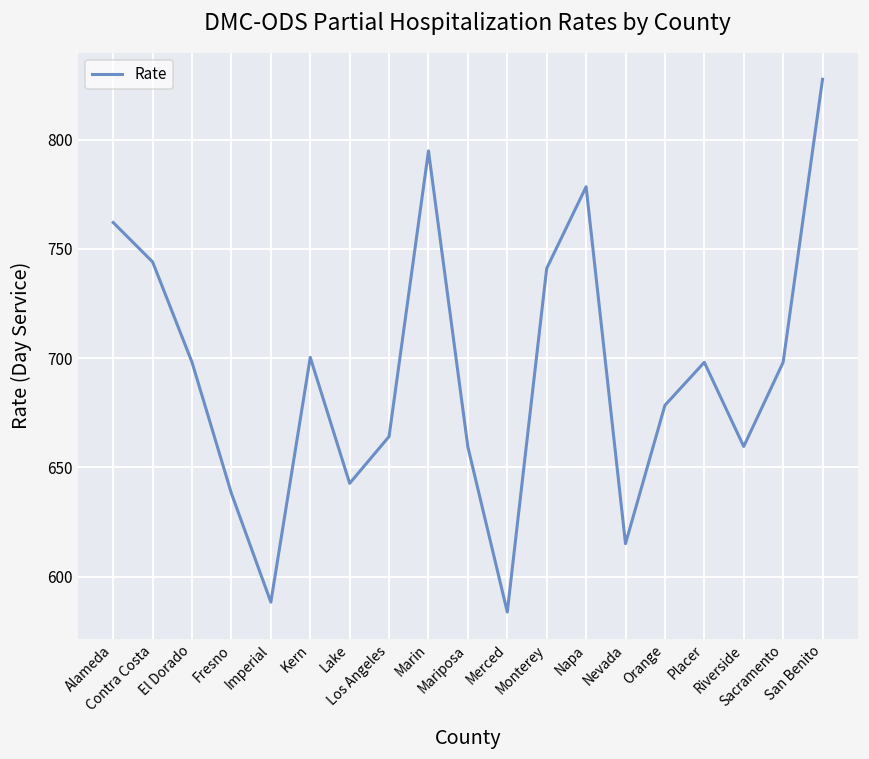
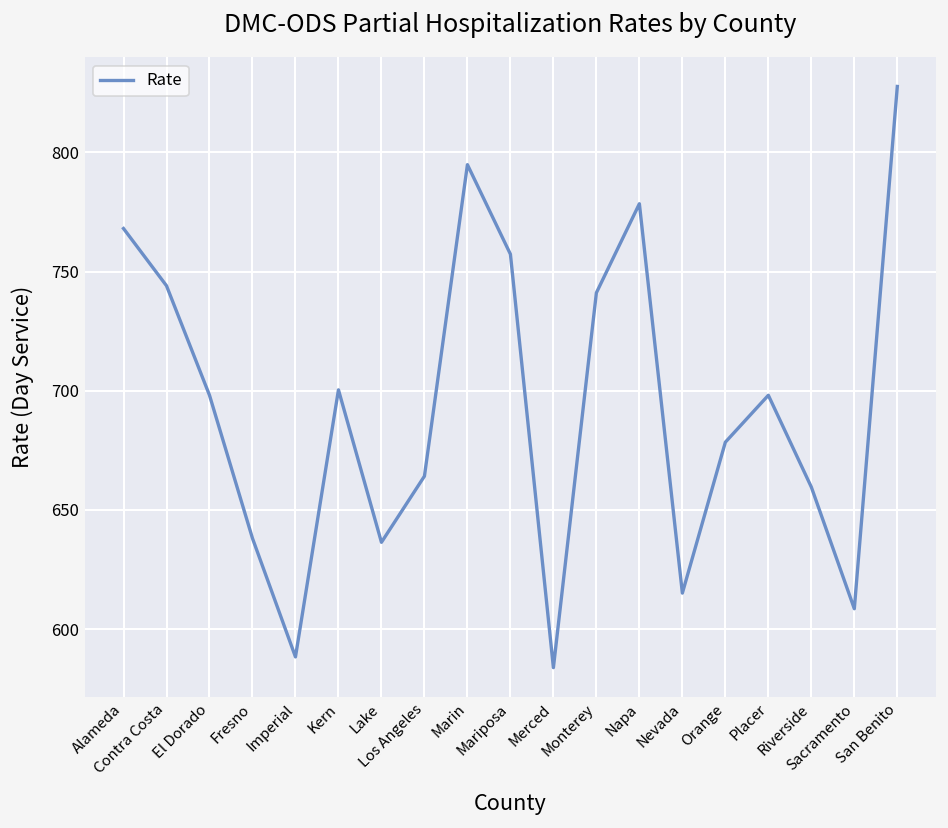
  {
-   "Alameda": 762,
+   "Alameda": 768,
    "Contra Costa": 744,
    "El Dorado": 698,
    "Fresno": 638,
    "Imperial": 588,
    "Kern": 700,
-   "Lake": 643,
+   "Lake": 636,
    "Los Angeles": 664,
    "Marin": 795,
-   "Mariposa": 659,
+   "Mariposa": 757,
    "Merced": 584,
    "Monterey": 741,
    "Napa": 778,
    "Nevada": 615,
    "Orange": 678,
    "Placer": 698,
    "Riverside": 660,
-   "Sacramento": 698,
+   "Sacramento": 609,
    "San Benito": 828
  }
